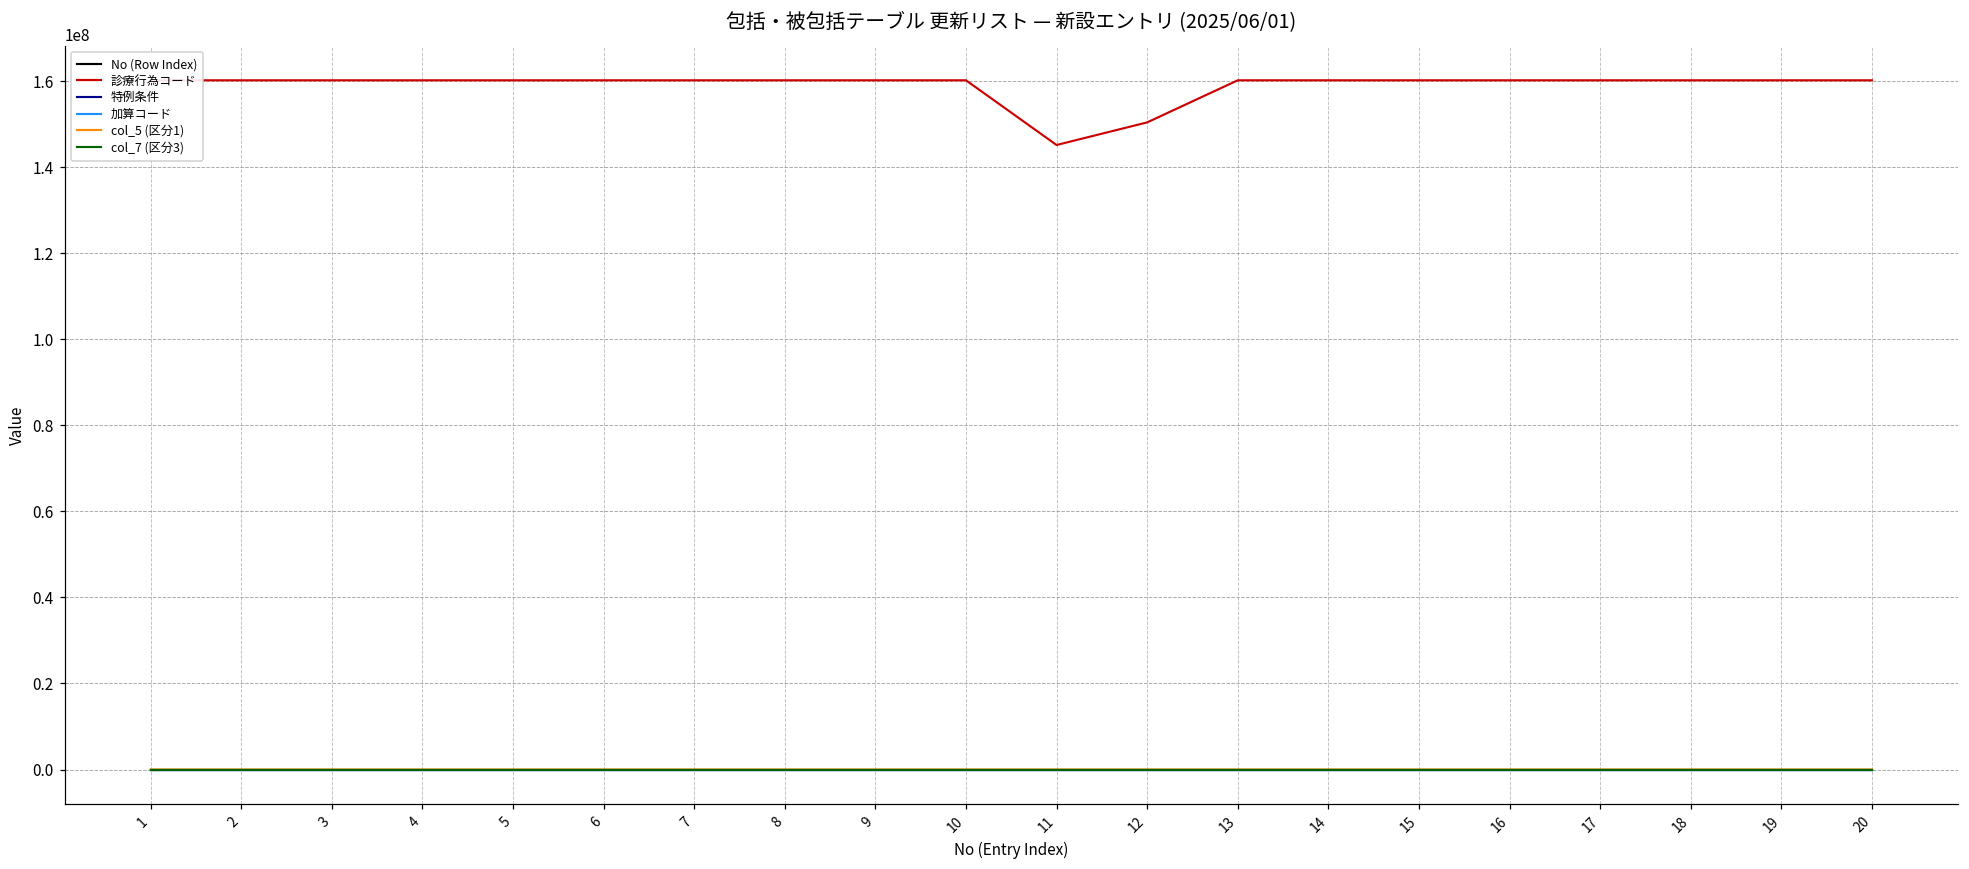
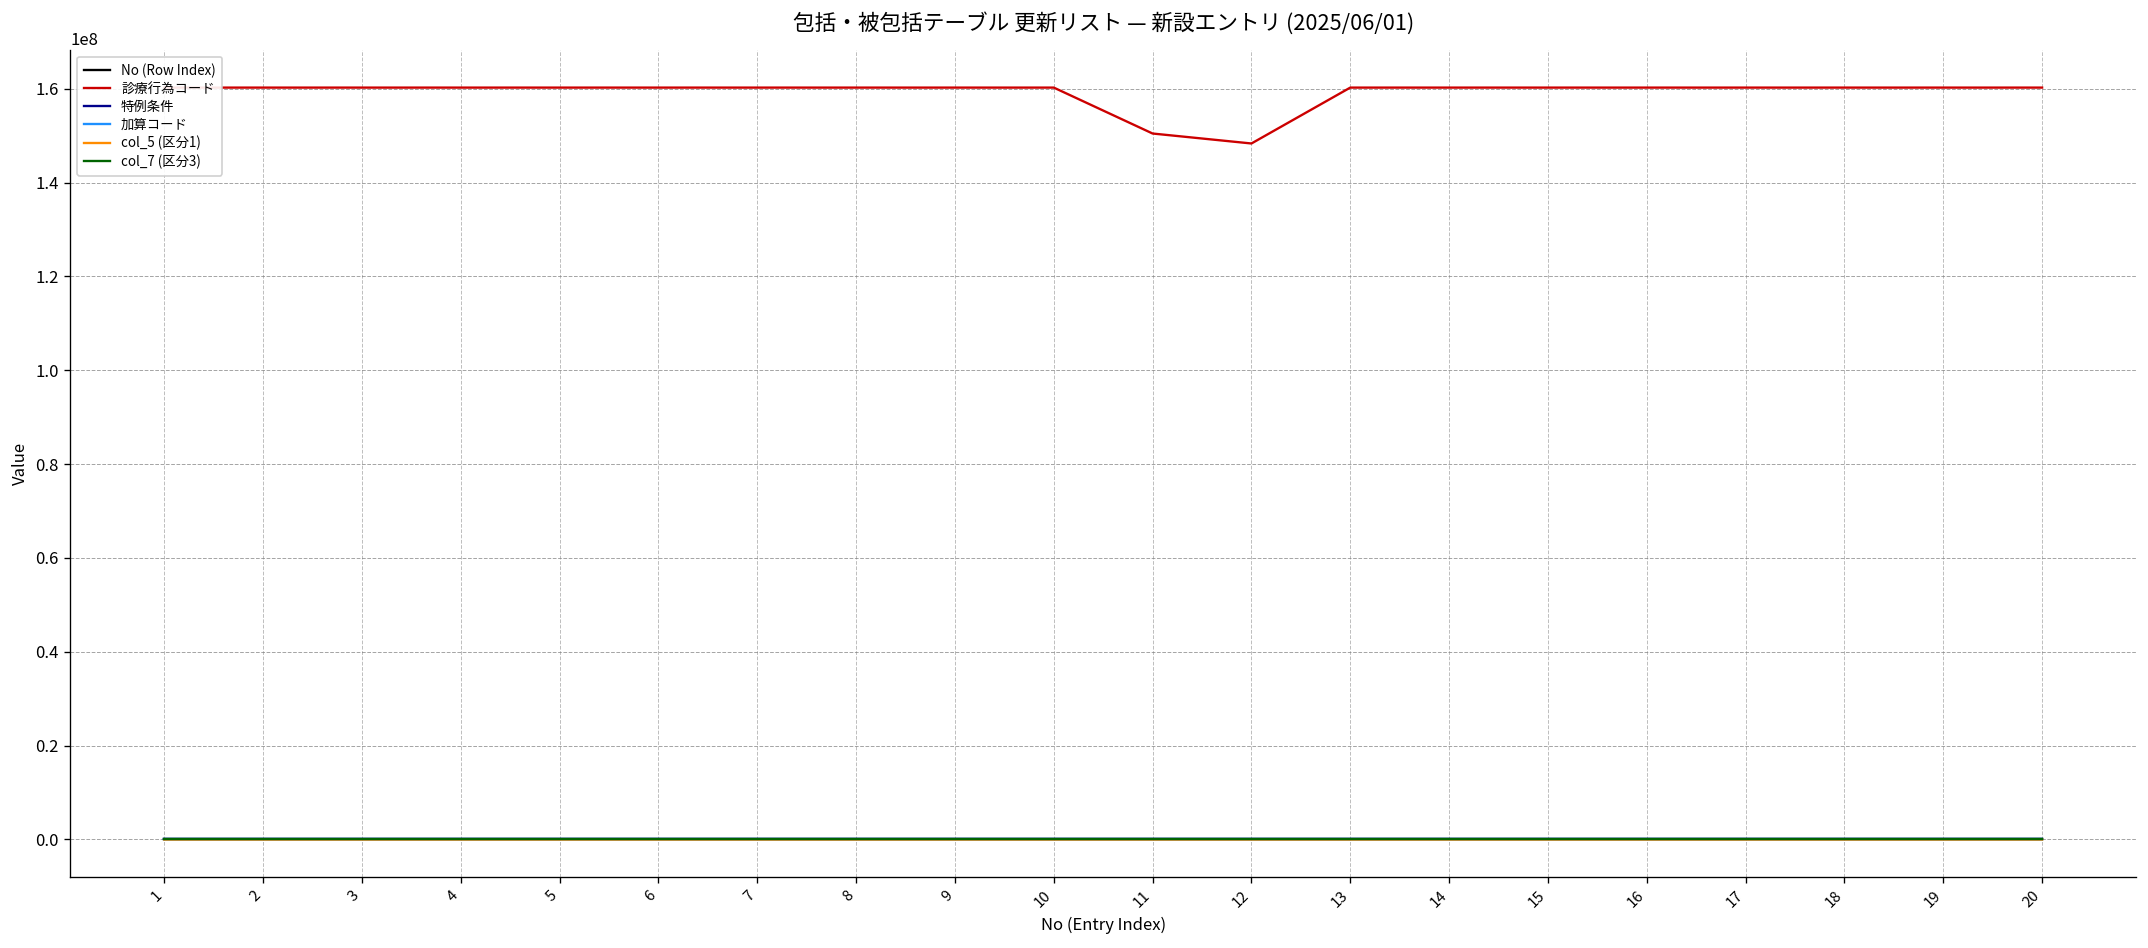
  {
    "col_7 (区分3)": {
      "1": 0,
      "2": 0,
      "3": 0,
      "4": 0,
      "5": 0,
      "6": 0,
      "7": 0,
      "8": 0,
      "9": 0,
      "10": 0,
      "11": 0,
      "12": 0,
      "13": 0,
      "14": 0,
      "15": 0,
      "16": 0,
      "17": 0,
      "18": 0,
      "19": 0,
      "20": 0
    },
    "診療行為コード": {
      "2": 160000000,
      "3": 160000000,
      "4": 160000000,
      "5": 160000000,
      "6": 160000000,
      "7": 160000000,
      "8": 160000000,
      "9": 160000000,
      "10": 160000000,
-     "11": 145000000,
-     "12": 150000000,
+     "11": 150000000,
+     "12": 148000000,
      "13": 160000000,
      "14": 160000000,
      "15": 160000000,
      "16": 160000000,
      "17": 160000000,
      "18": 160000000,
      "19": 160000000,
      "20": 160000000
    }
  }
